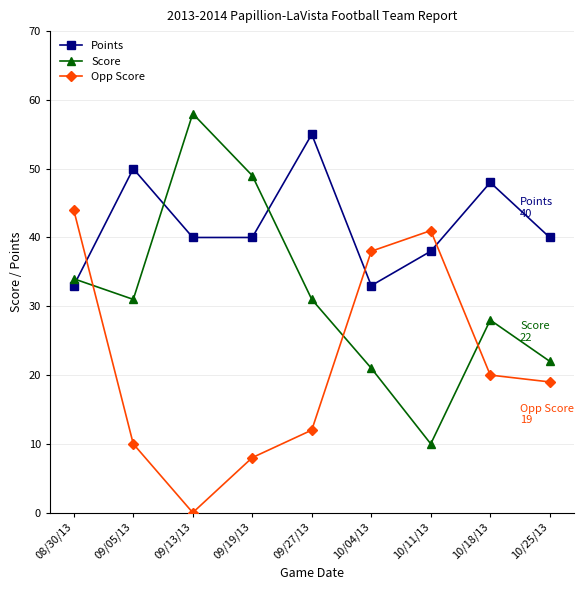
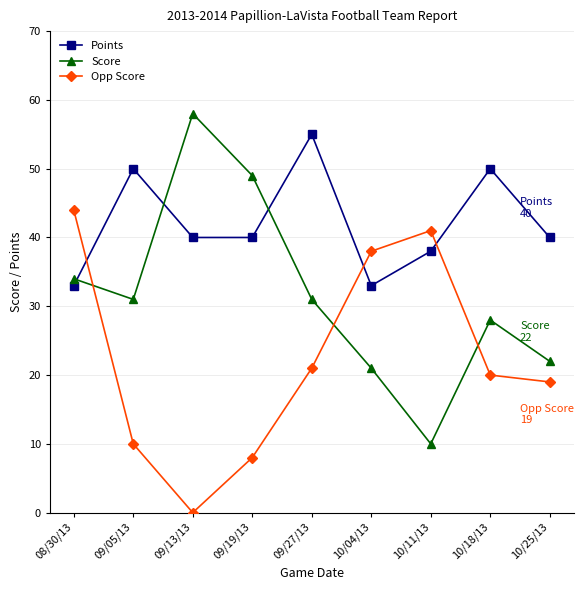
  {
    "Points": {
      "08/30/13": 33,
      "09/05/13": 50,
      "09/13/13": 40,
      "09/19/13": 40,
      "09/27/13": 55,
      "10/04/13": 33,
      "10/11/13": 38,
-     "10/18/13": 48
+     "10/18/13": 50
    },
    "Score": {
      "10/25/13": 22
    },
    "Opp Score": {
      "08/30/13": 44,
      "09/05/13": 10,
      "09/13/13": 0,
      "09/19/13": 8,
-     "09/27/13": 12,
+     "09/27/13": 21,
      "10/04/13": 38,
      "10/11/13": 41,
      "10/18/13": 20
    }
  }
